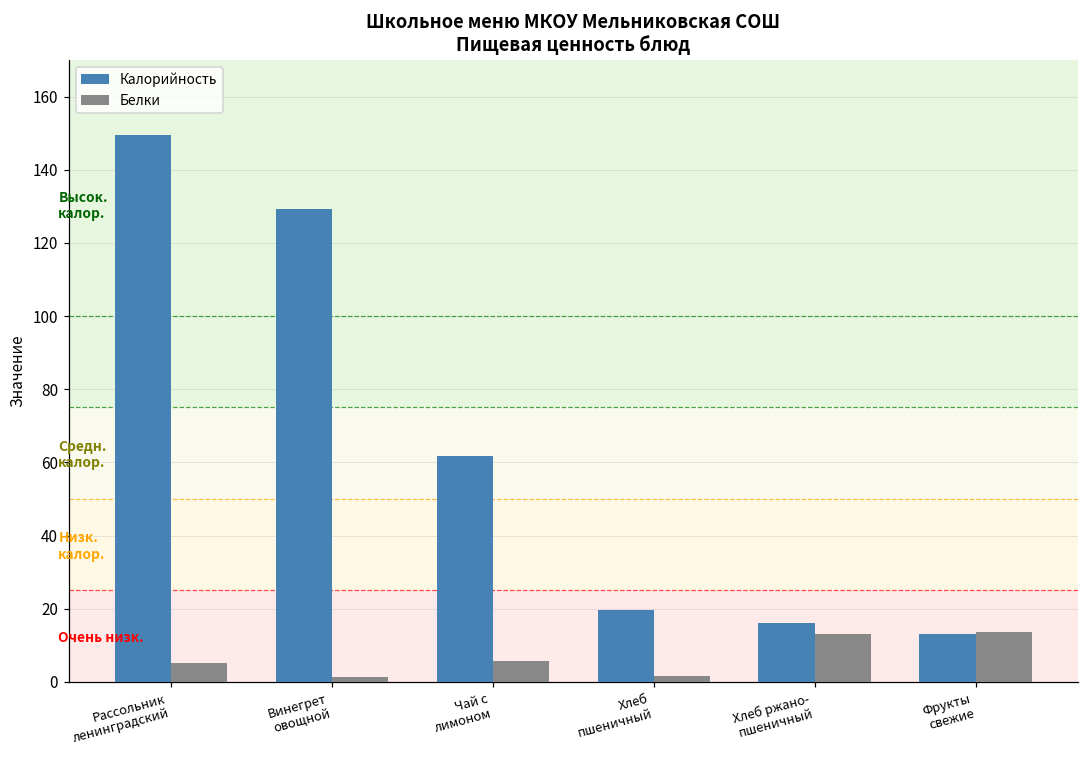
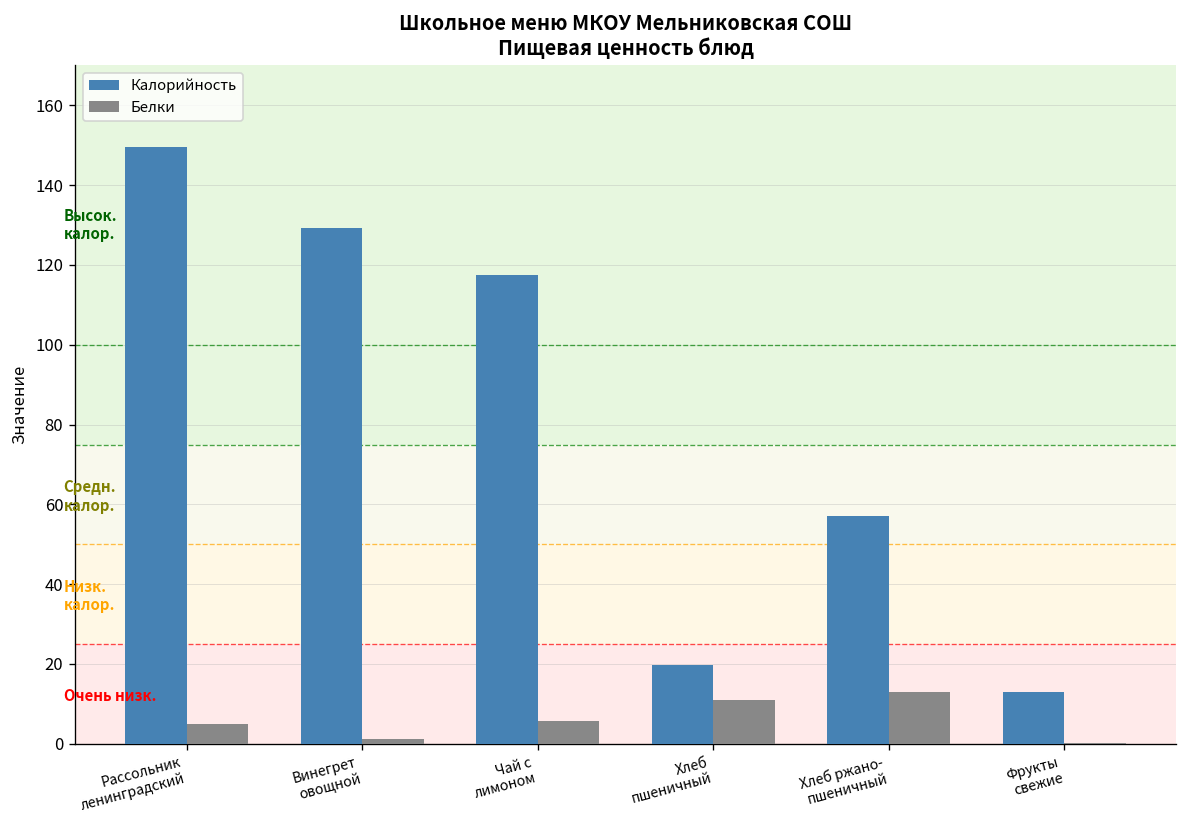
  {
    "Калорийность": {
      "Рассольник ленинградский": 150,
      "Винегрет овощной": 129,
-     "Чай с лимоном": 62,
+     "Чай с лимоном": 118,
      "Хлеб пшеничный": 20,
-     "Хлеб ржано- пшеничный": 16,
+     "Хлеб ржано- пшеничный": 57,
      "Фрукты свежие": 13
    },
    "Белки": {
      "Рассольник ленинградский": 5,
      "Винегрет овощной": 1,
      "Чай с лимоном": 6,
-     "Хлеб пшеничный": 2,
+     "Хлеб пшеничный": 11,
      "Хлеб ржано- пшеничный": 13,
-     "Фрукты свежие": 14
+     "Фрукты свежие": 0
    }
  }
